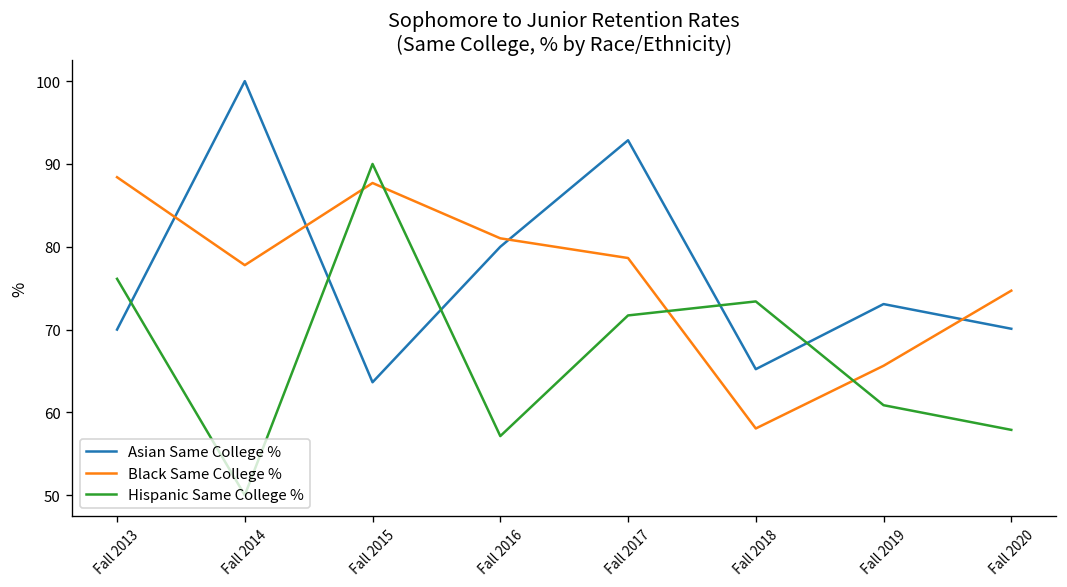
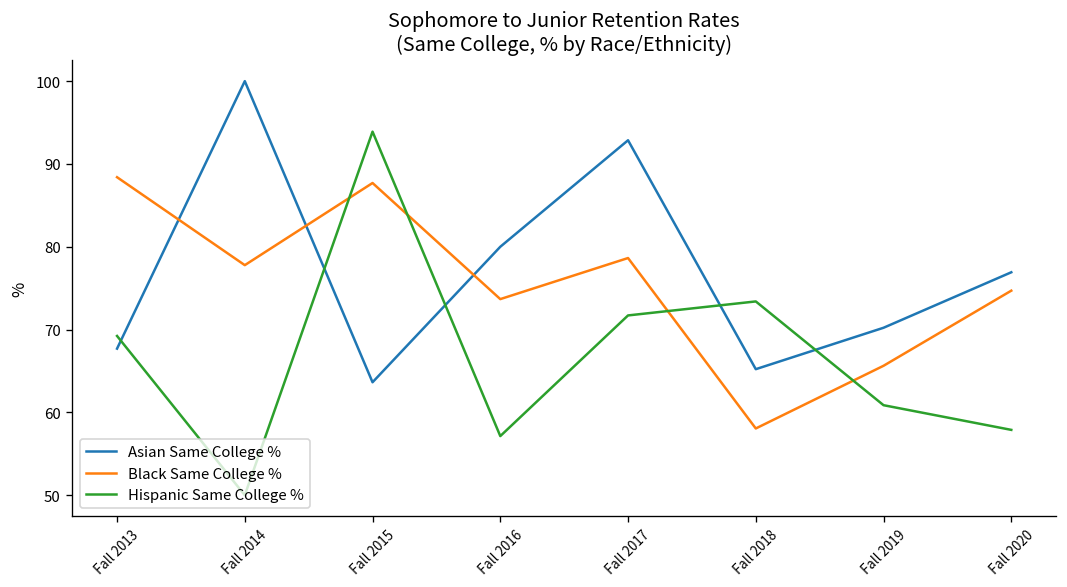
  {
    "Asian Same College %": {
-     "Fall 2013": 70,
+     "Fall 2013": 68,
      "Fall 2014": 100,
      "Fall 2015": 64,
      "Fall 2016": 80,
      "Fall 2017": 93,
      "Fall 2018": 65,
-     "Fall 2019": 73,
-     "Fall 2020": 70
+     "Fall 2019": 70,
+     "Fall 2020": 77
    },
    "Black Same College %": {
      "Fall 2013": 88,
      "Fall 2014": 78,
      "Fall 2015": 88,
-     "Fall 2016": 81,
+     "Fall 2016": 74,
      "Fall 2017": 79,
      "Fall 2018": 58,
      "Fall 2019": 66,
      "Fall 2020": 75
    },
    "Hispanic Same College %": {
-     "Fall 2013": 76,
-     "Fall 2015": 90,
+     "Fall 2013": 69,
+     "Fall 2015": 94,
      "Fall 2016": 57,
      "Fall 2017": 72,
      "Fall 2018": 73,
      "Fall 2019": 61,
      "Fall 2020": 58
    }
  }
